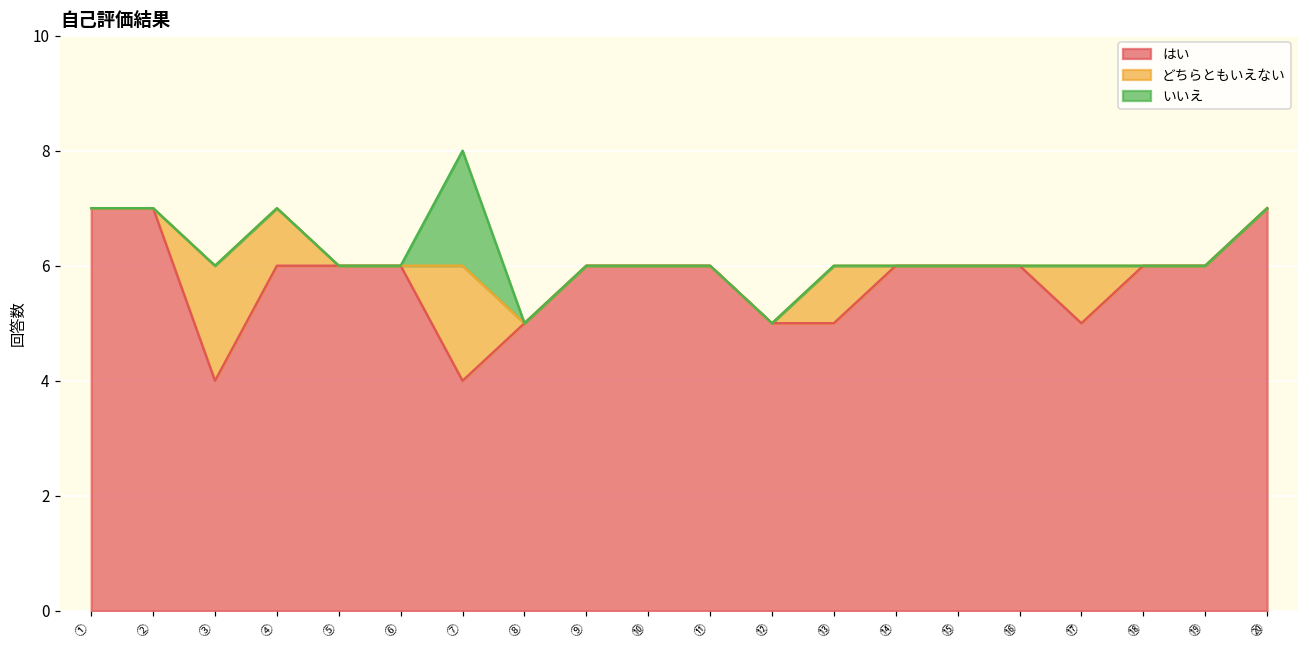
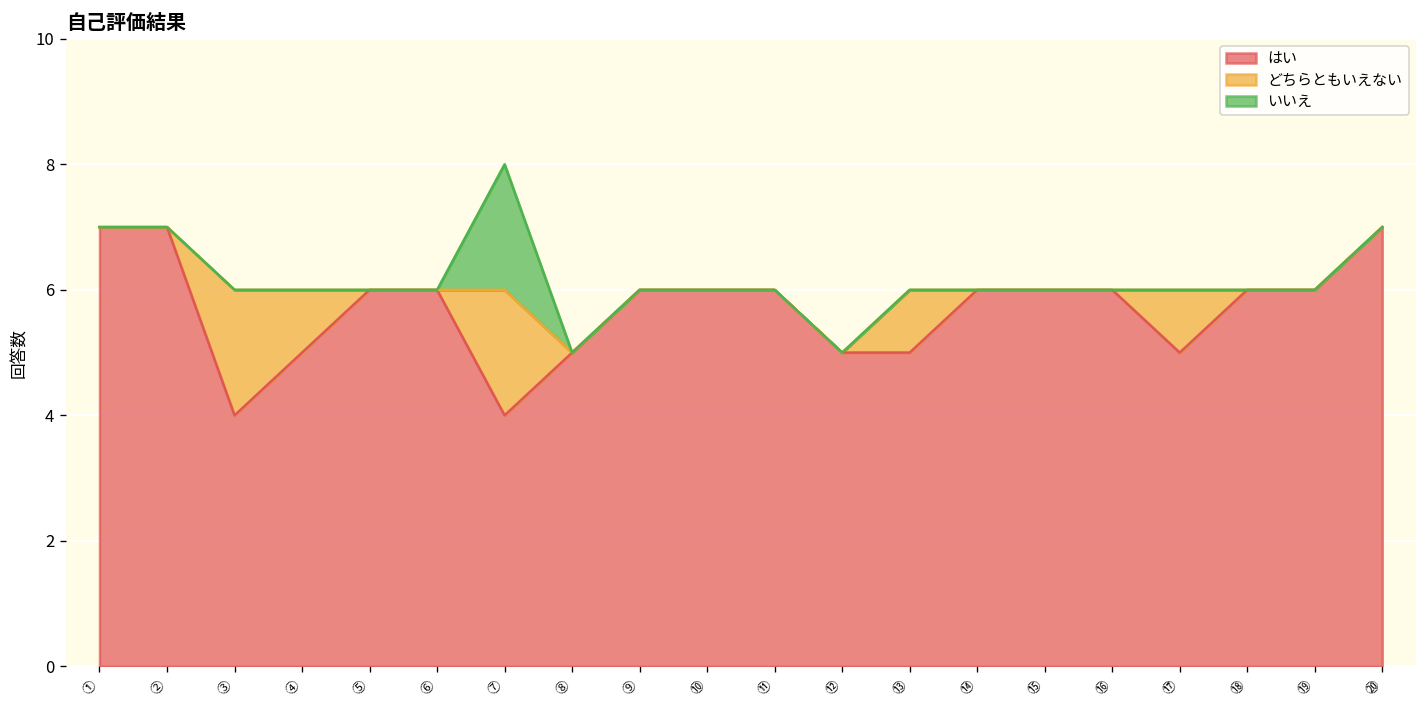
  {
    "はい": {
      "③": 4,
-     "④": 6,
+     "④": 5,
      "⑦": 4,
      "⑬": 5,
      "⑰": 5
    },
    "どちらともいえない": {
      "⑦": 6
    },
    "いいえ": {
      "⑦": 2
    }
  }
